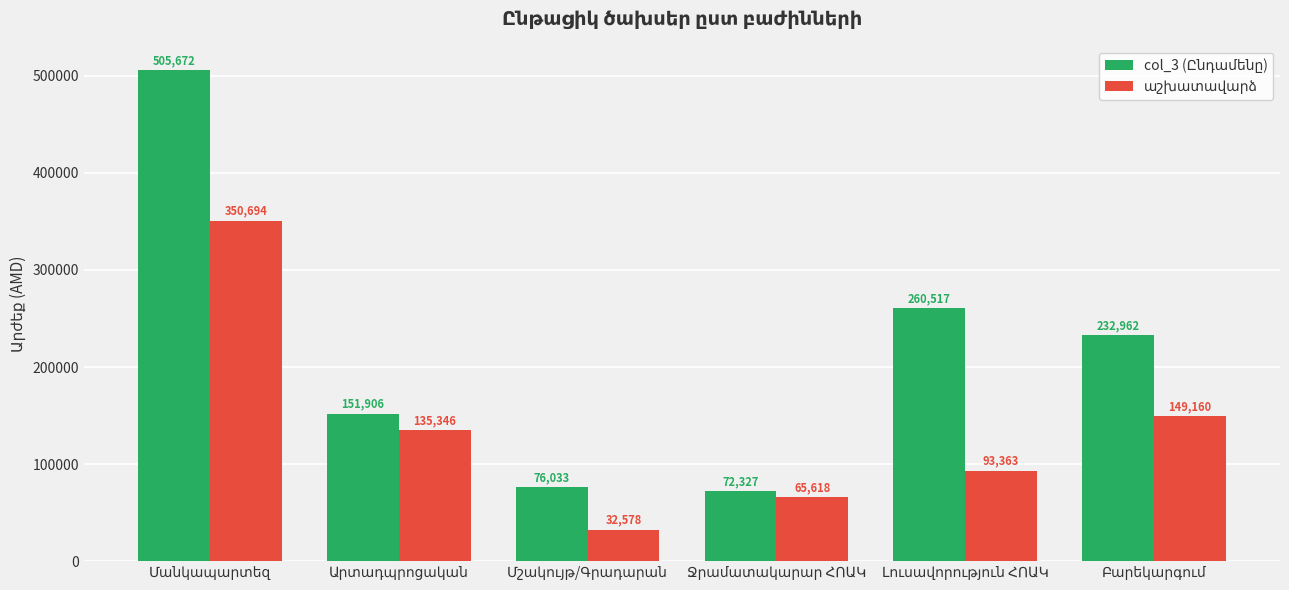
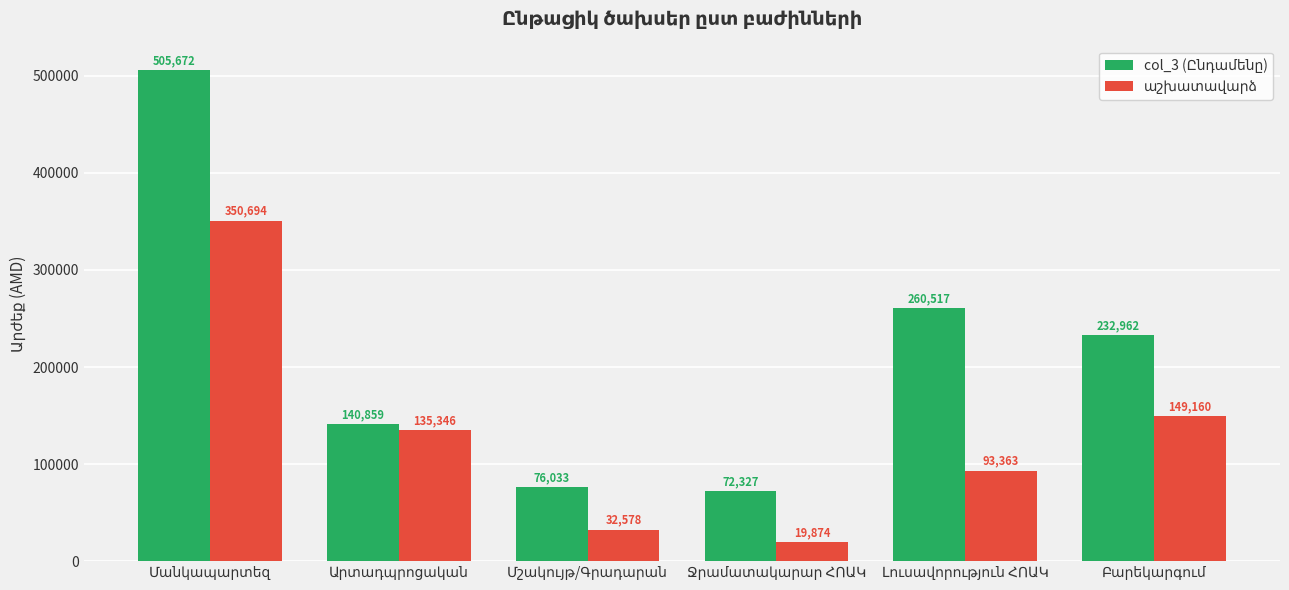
  {
    "col_3 (Ընդամենը)": {
      "Մանկապարտեզ": "505,672",
-     "Արտադպրոցական": "151,906",
+     "Արտադպրոցական": "140,859",
      "Մշակույթ/Գրադարան": "76,033",
      "Ջրամատակարար ՀՈԱԿ": "72,327",
      "Լուսավորություն ՀՈԱԿ": "260,517",
      "Բարեկարգում": "232,962"
    },
    "աշխատավարձ": {
      "Մանկապարտեզ": "350,694",
      "Արտադպրոցական": "135,346",
      "Մշակույթ/Գրադարան": "32,578",
-     "Ջրամատակարար ՀՈԱԿ": "65,618",
+     "Ջրամատակարար ՀՈԱԿ": "19,874",
      "Լուսավորություն ՀՈԱԿ": "93,363",
      "Բարեկարգում": "149,160"
    }
  }
